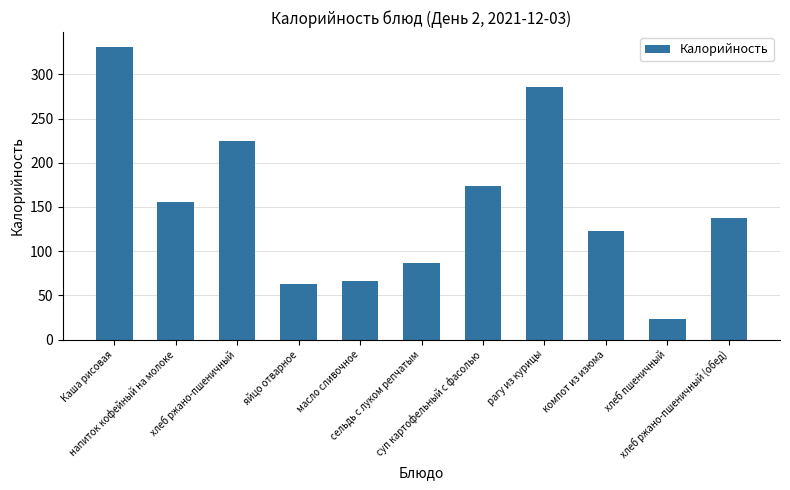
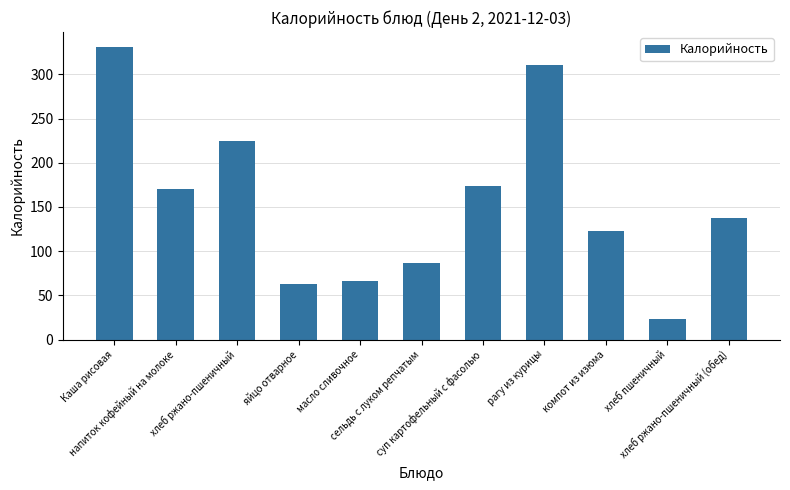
  {
    "Каша рисовая": 330,
-   "напиток кофейный на молоке": 160,
+   "напиток кофейный на молоке": 170,
    "хлеб ржано-пшеничный": 220,
    "яйцо отварное": 60,
    "масло сливочное": 70,
    "сельдь с луком репчатым": 90,
    "суп картофельный с фасолью": 170,
-   "рагу из курицы": 290,
+   "рагу из курицы": 310,
    "компот из изюма": 120,
    "хлеб пшеничный": 20,
    "хлеб ржано-пшеничный (обед)": 140
  }
